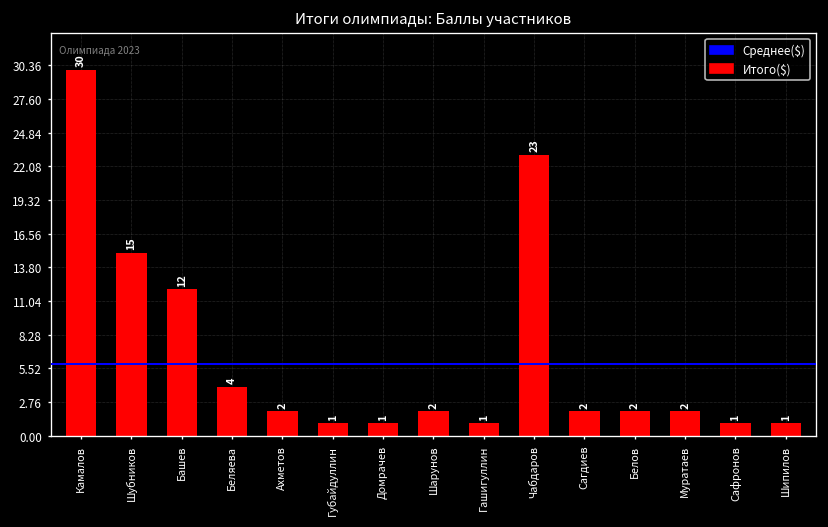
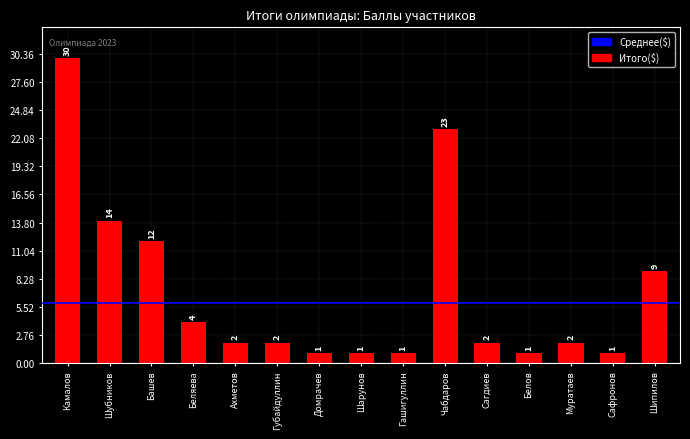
  {
-   "Шубников": 15,
+   "Шубников": 14,
    "Башев": 12,
    "Беляева": 4,
    "Ахметов": 2,
-   "Губайдуллин": 1,
+   "Губайдуллин": 2,
    "Домрачев": 1,
-   "Шарунов": 2,
+   "Шарунов": 1,
    "Гашигуллин": 1,
    "Чабдаров": 23,
    "Сагдиев": 2,
-   "Белов": 2,
+   "Белов": 1,
    "Муратаев": 2,
    "Сафронов": 1,
-   "Шипилов": 1
+   "Шипилов": 9
  }
